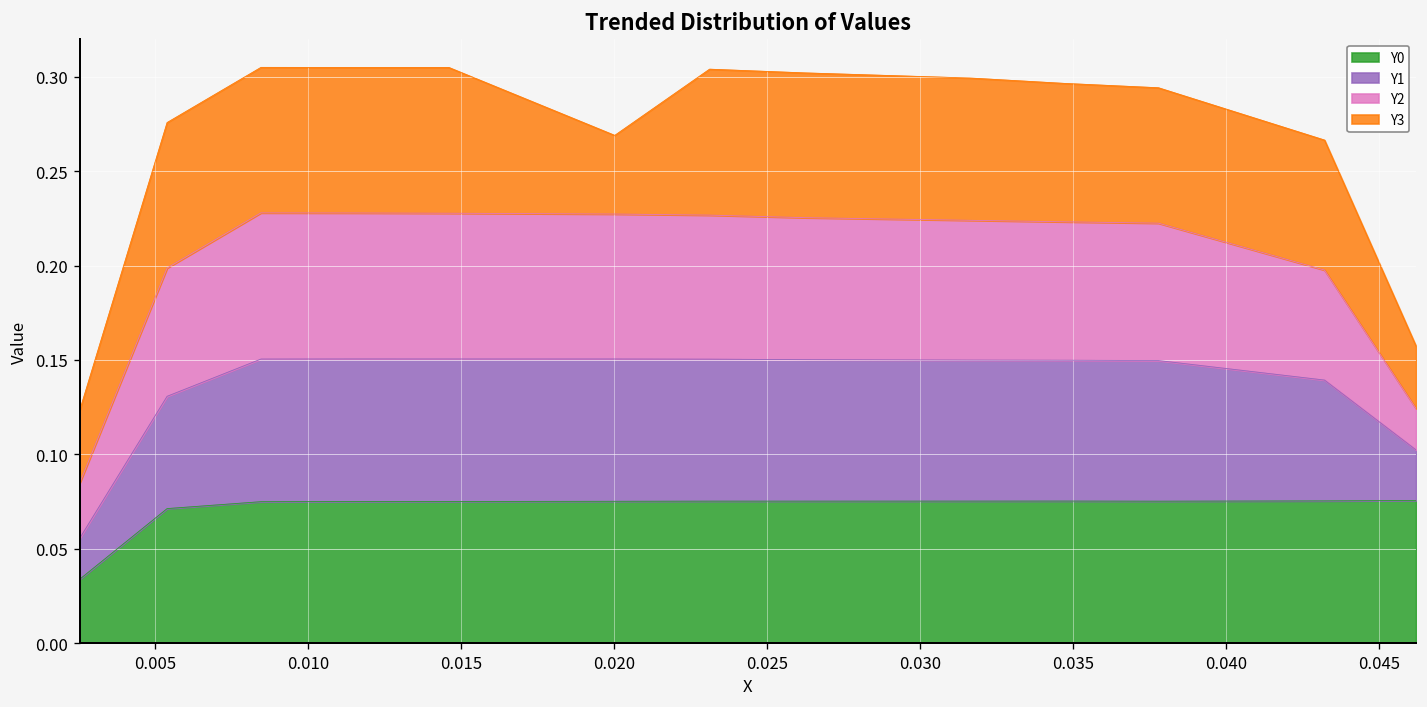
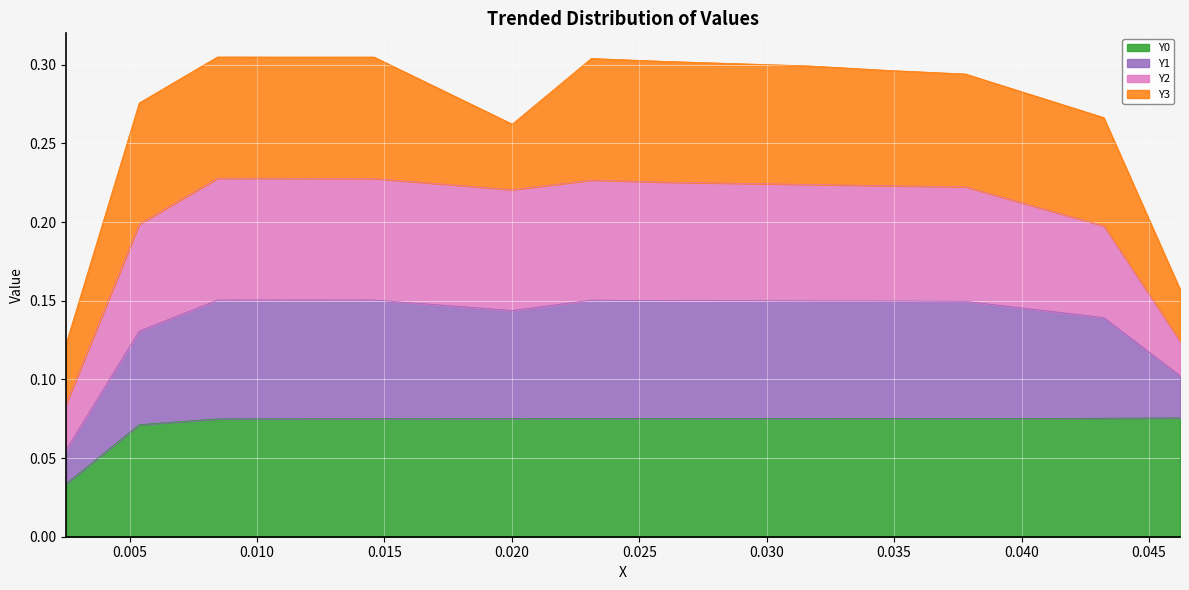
  {
    "Y0": {
      "0.020": 0.075
    },
    "Y1": {
-     "0.020": 0.075
+     "0.020": 0.069
    },
    "Y2": {
      "0.020": 0.077
    },
    "Y3": {
      "0.020": 0.042
    }
  }
